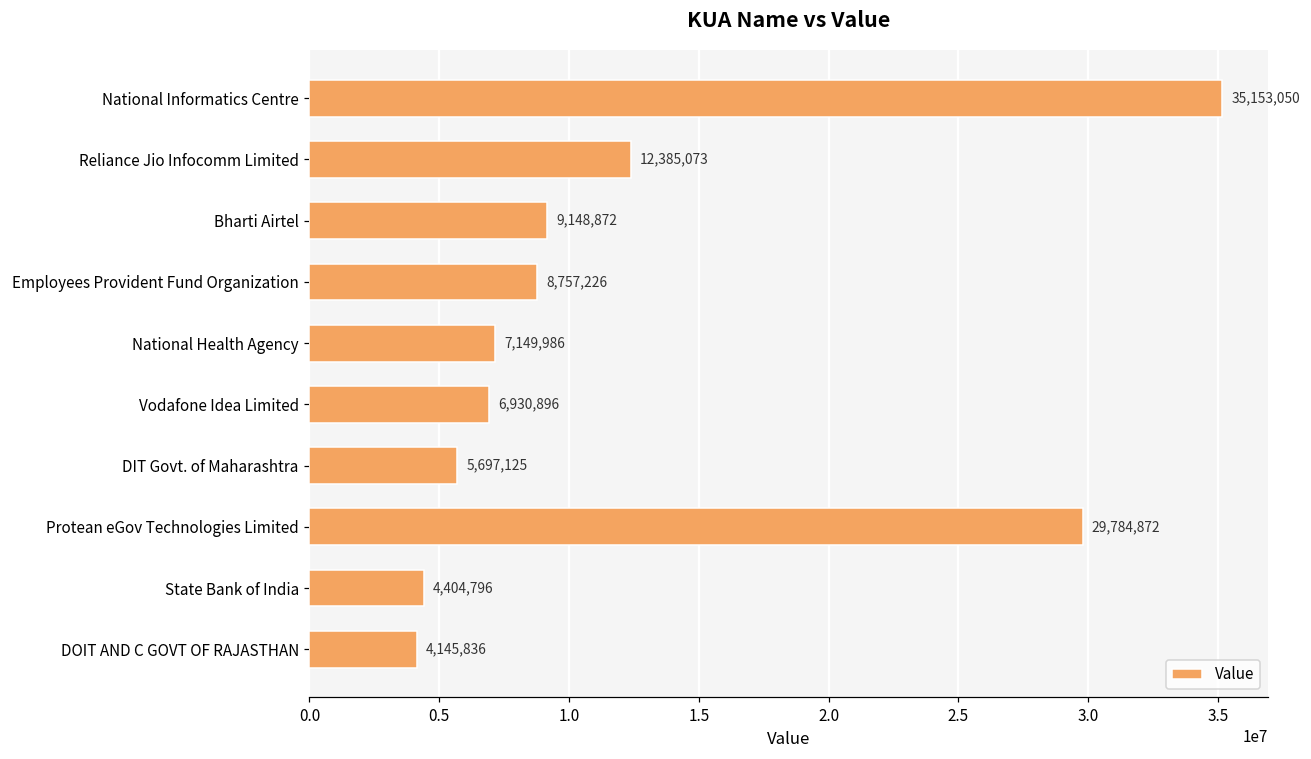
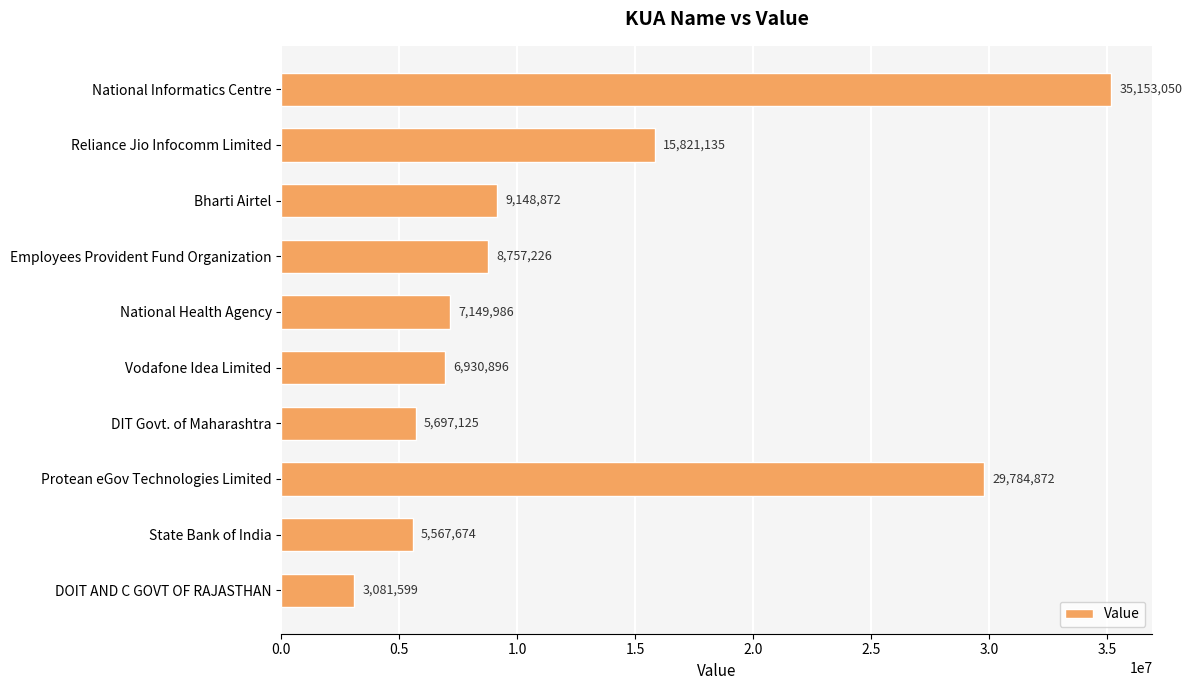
  {
    "National Informatics Centre": "35,153,050",
-   "Reliance Jio Infocomm Limited": "12,385,073",
+   "Reliance Jio Infocomm Limited": "15,821,135",
    "Bharti Airtel": "9,148,872",
    "Employees Provident Fund Organization": "8,757,226",
    "National Health Agency": "7,149,986",
    "Vodafone Idea Limited": "6,930,896",
    "DIT Govt. of Maharashtra": "5,697,125",
    "Protean eGov Technologies Limited": "29,784,872",
-   "State Bank of India": "4,404,796",
-   "DOIT AND C GOVT OF RAJASTHAN": "4,145,836"
+   "State Bank of India": "5,567,674",
+   "DOIT AND C GOVT OF RAJASTHAN": "3,081,599"
  }
